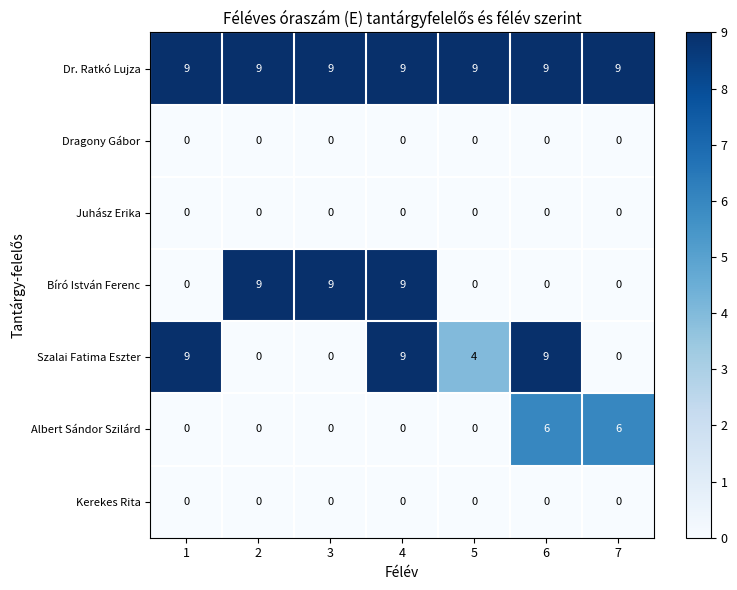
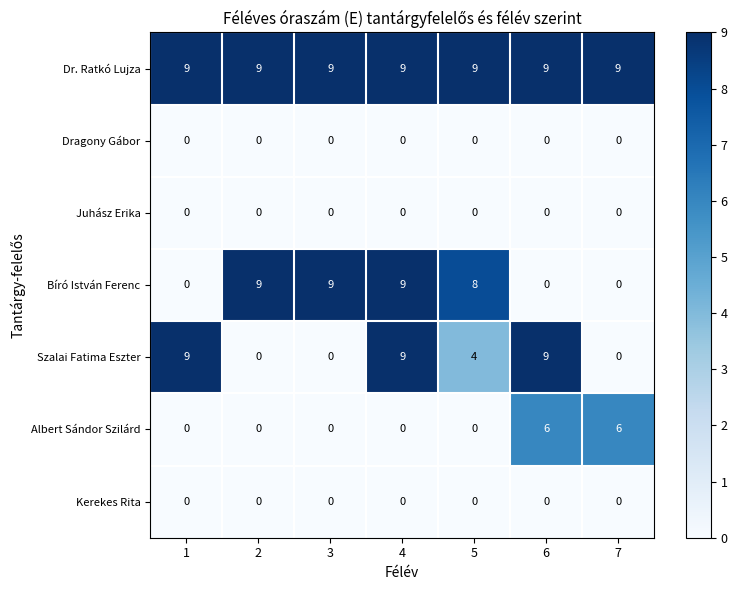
  {
    "Dr. Ratkó Lujza": {
      "1": 9,
      "2": 9,
      "3": 9,
      "4": 9,
      "5": 9,
      "6": 9,
      "7": 9
    },
    "Dragony Gábor": {
      "1": 0,
      "2": 0,
      "3": 0,
      "4": 0,
      "5": 0,
      "6": 0,
      "7": 0
    },
    "Juhász Erika": {
      "1": 0,
      "2": 0,
      "3": 0,
      "4": 0,
      "5": 0,
      "6": 0,
      "7": 0
    },
    "Bíró István Ferenc": {
      "1": 0,
      "2": 9,
      "3": 9,
      "4": 9,
-     "5": 0,
+     "5": 8,
      "6": 0,
      "7": 0
    },
    "Szalai Fatima Eszter": {
      "1": 9,
      "2": 0,
      "3": 0,
      "4": 9,
      "5": 4,
      "6": 9,
      "7": 0
    },
    "Albert Sándor Szilárd": {
      "1": 0,
      "2": 0,
      "3": 0,
      "4": 0,
      "5": 0,
      "6": 6,
      "7": 6
    },
    "Kerekes Rita": {
      "1": 0,
      "2": 0,
      "3": 0,
      "4": 0,
      "5": 0,
      "6": 0,
      "7": 0
    }
  }
